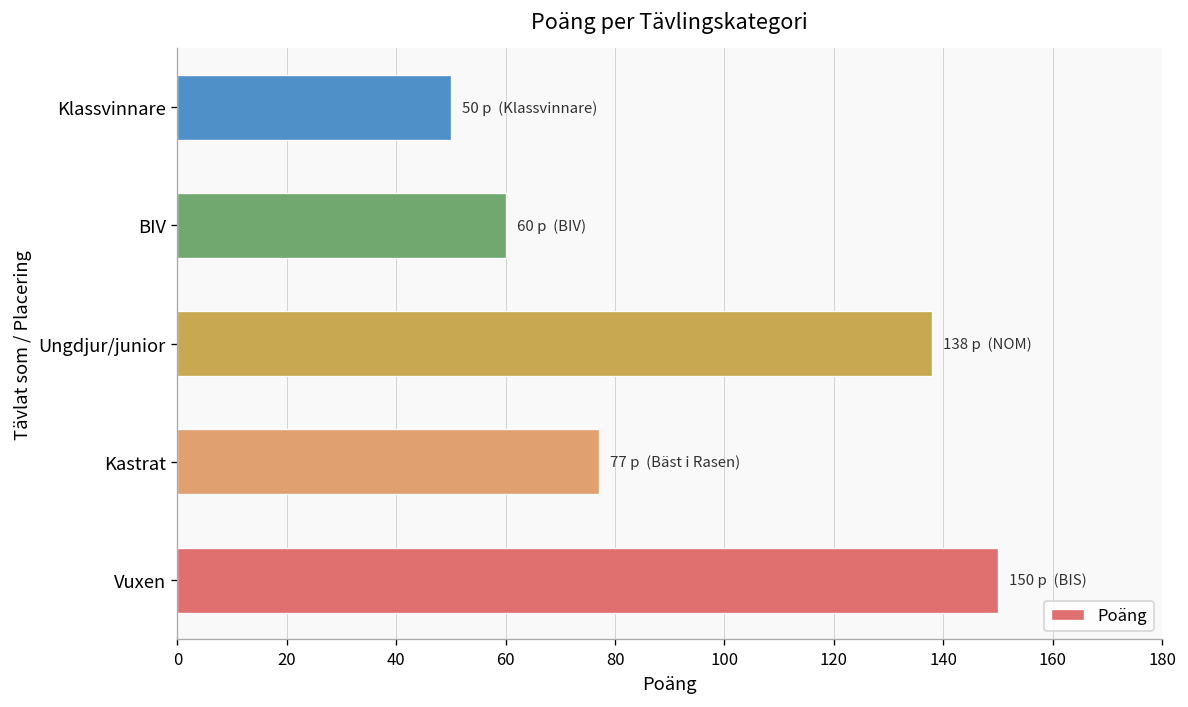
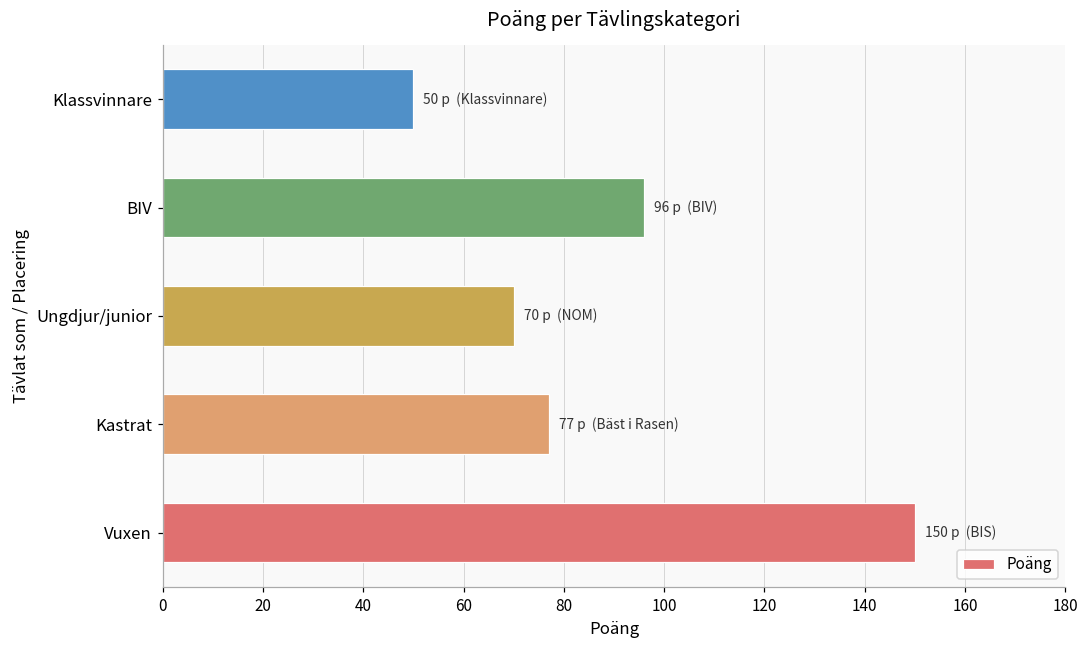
  {
    "Klassvinnare": 50,
-   "BIV": 60,
-   "Ungdjur/junior": 138,
+   "BIV": 96,
+   "Ungdjur/junior": 70,
    "Kastrat": 77,
    "Vuxen": 150
  }
